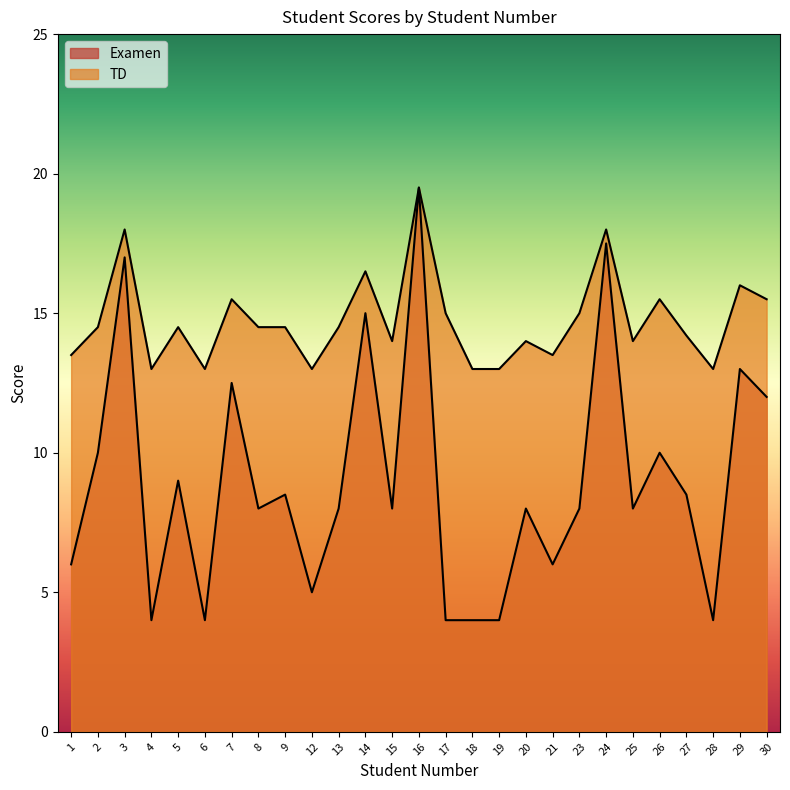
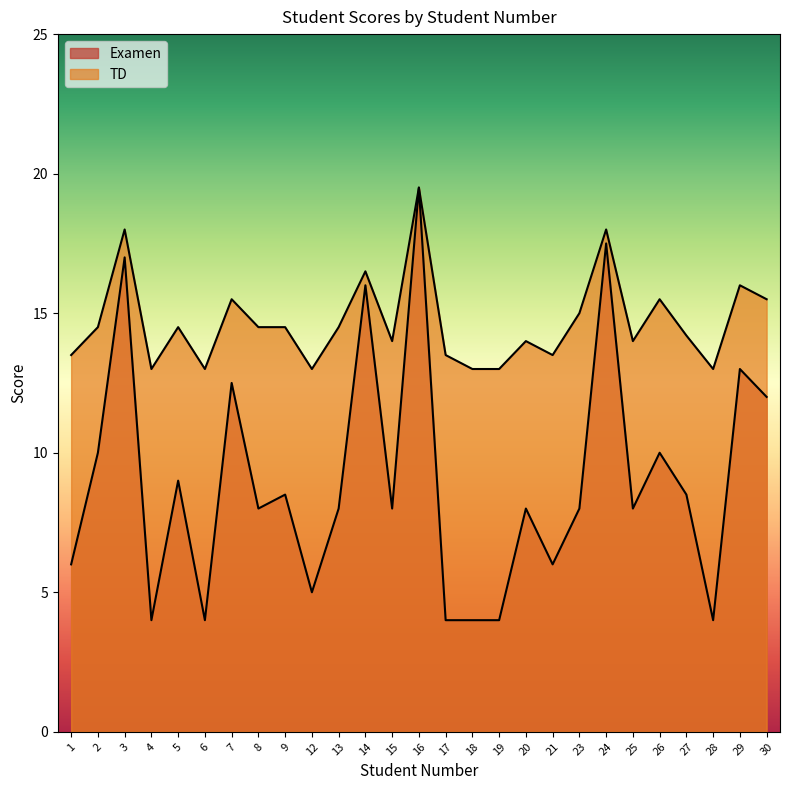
  {
    "Examen": {
      "1": 6,
      "2": 10,
      "3": 17,
      "4": 4,
      "5": 9,
      "6": 4,
      "7": 12.5,
      "8": 8,
      "9": 8.5,
      "12": 5,
      "13": 8,
-     "14": 15,
+     "14": 16,
      "15": 8,
      "17": 4,
      "18": 4,
      "19": 4,
      "20": 8,
      "21": 6,
      "23": 8,
      "24": 17.5,
      "25": 8,
      "26": 10,
      "27": 8.5,
      "28": 4,
      "29": 13,
      "30": 12
    },
    "TD": {
      "1": 13.5,
      "2": 14.5,
      "3": 18.0,
      "4": 13.0,
      "5": 14.5,
      "6": 13.0,
      "7": 15.5,
      "8": 14.5,
      "9": 14.5,
      "12": 13.0,
      "13": 14.5,
      "14": 16.5,
      "15": 14.0,
-     "17": 15.0,
+     "17": 13.5,
      "18": 13.0,
      "19": 13.0,
      "20": 14.0,
      "21": 13.5,
      "23": 15.0,
      "24": 18.0,
      "25": 14.0,
      "26": 15.5,
      "27": 14.2,
      "28": 13.0,
      "29": 16.0,
      "30": 15.5
    }
  }
